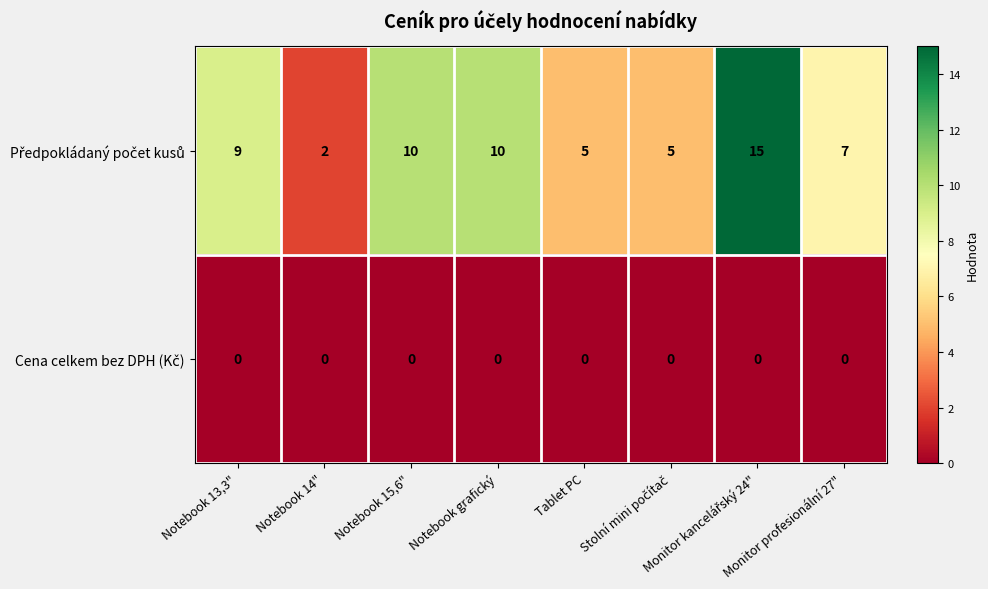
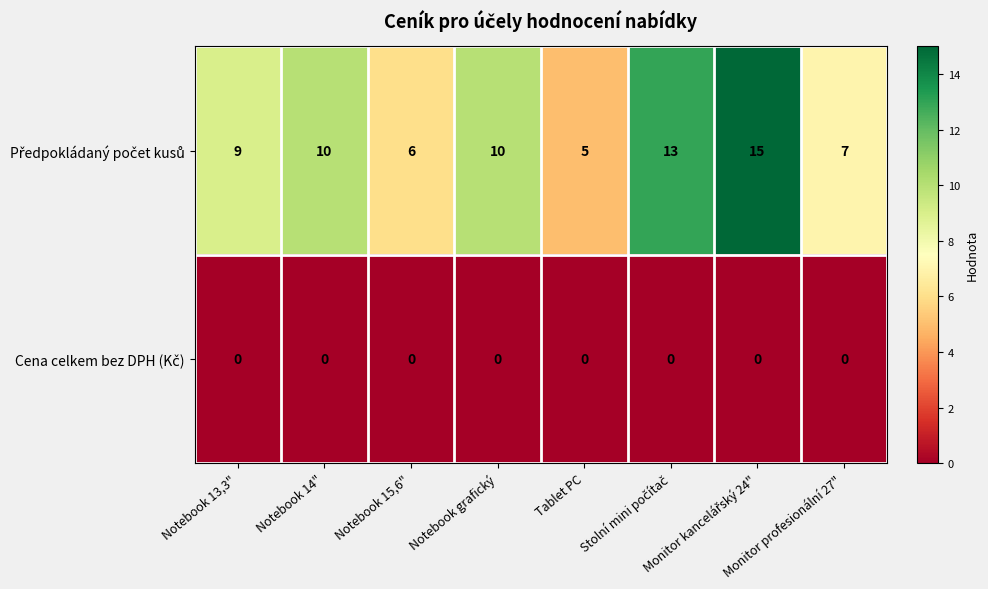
  {
    "Předpokládaný počet kusů": {
      "Notebook 13,3\"": 9,
-     "Notebook 14\"": 2,
-     "Notebook 15,6\"": 10,
+     "Notebook 14\"": 10,
+     "Notebook 15,6\"": 6,
      "Notebook grafický": 10,
      "Tablet PC": 5,
-     "Stolní mini počítač": 5,
+     "Stolní mini počítač": 13,
      "Monitor kancelářský 24\"": 15,
      "Monitor profesionální 27\"": 7
    },
    "Cena celkem bez DPH (Kč)": {
      "Notebook 13,3\"": 0,
      "Notebook 14\"": 0,
      "Notebook 15,6\"": 0,
      "Notebook grafický": 0,
      "Tablet PC": 0,
      "Stolní mini počítač": 0,
      "Monitor kancelářský 24\"": 0,
      "Monitor profesionální 27\"": 0
    }
  }
